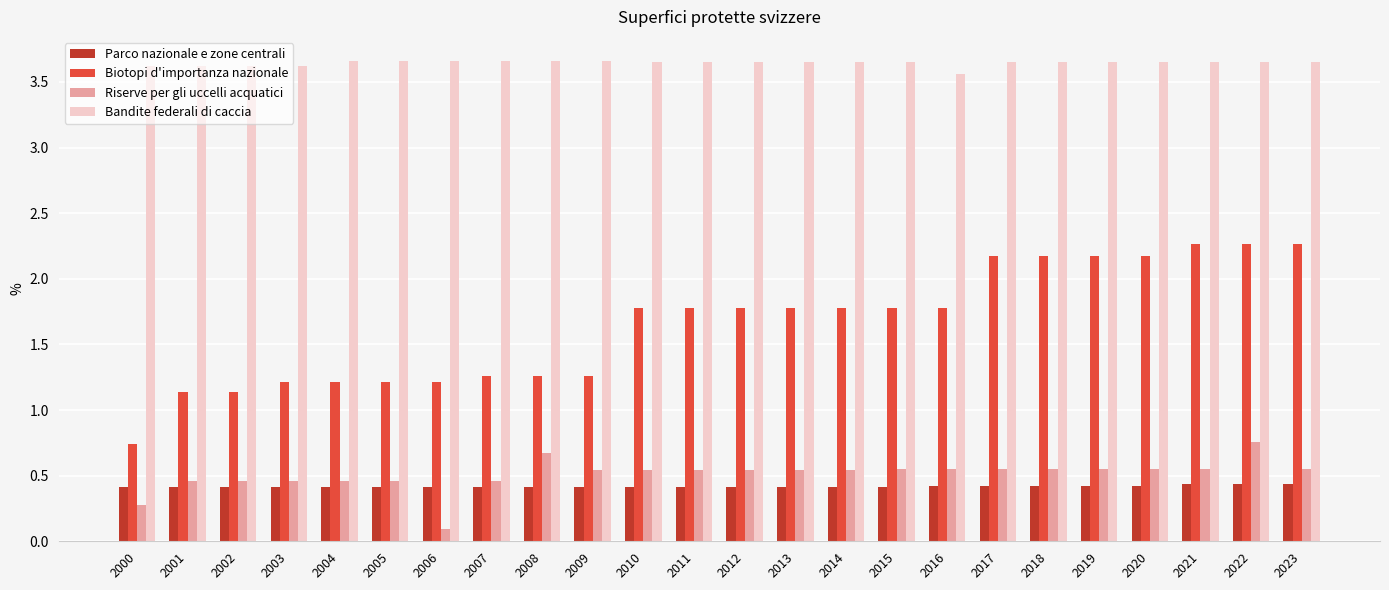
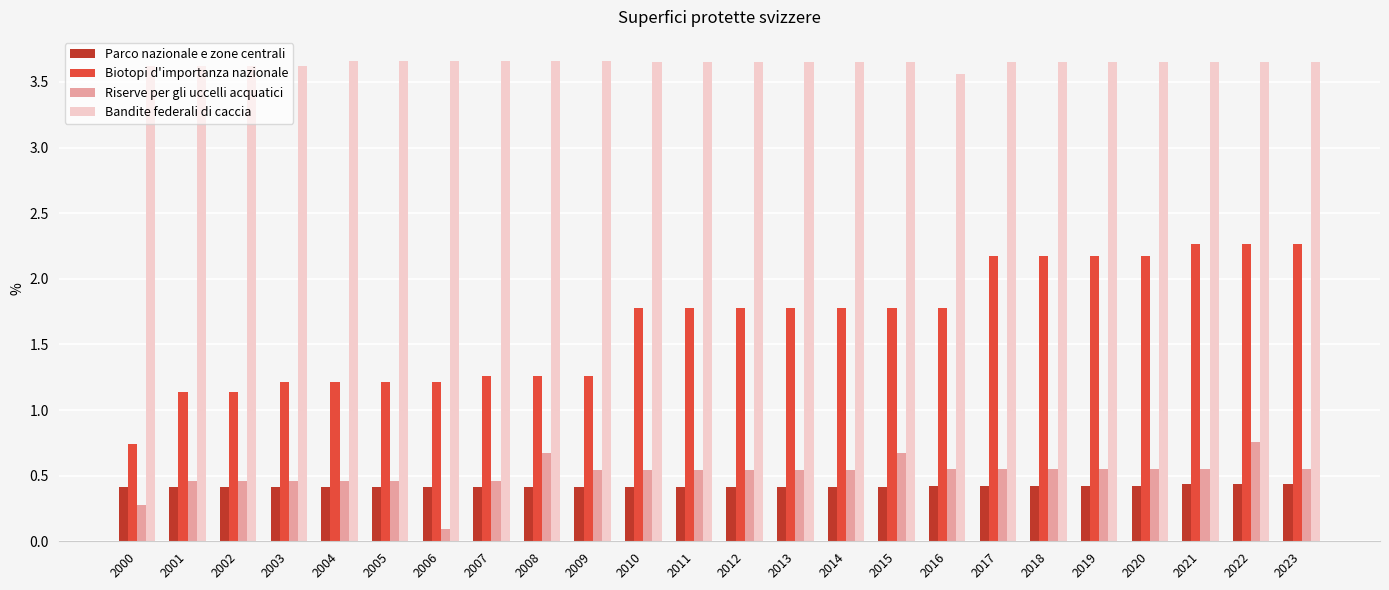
  {
    "Riserve per gli uccelli acquatici": {
      "2000": 0.28,
      "2001": 0.46,
      "2002": 0.46,
      "2003": 0.46,
      "2004": 0.46,
      "2005": 0.46,
      "2006": 0.09,
      "2007": 0.46,
      "2008": 0.67,
      "2009": 0.54,
      "2010": 0.54,
      "2011": 0.54,
      "2012": 0.54,
      "2013": 0.54,
      "2014": 0.54,
-     "2015": 0.55,
+     "2015": 0.67,
      "2016": 0.55,
      "2017": 0.55,
      "2018": 0.55,
      "2019": 0.55,
      "2020": 0.55,
      "2021": 0.55,
      "2022": 0.76,
      "2023": 0.55
    },
    "Bandite federali di caccia": {
      "2003": 3.62,
      "2004": 3.66,
      "2005": 3.66,
      "2006": 3.66,
      "2007": 3.66,
      "2008": 3.66,
      "2009": 3.66,
      "2010": 3.65,
      "2011": 3.65,
      "2012": 3.65,
      "2013": 3.65,
      "2014": 3.65,
      "2015": 3.65,
      "2016": 3.56,
      "2017": 3.65,
      "2018": 3.65,
      "2019": 3.65,
      "2020": 3.65,
      "2021": 3.66,
      "2022": 3.66,
      "2023": 3.66
    }
  }
